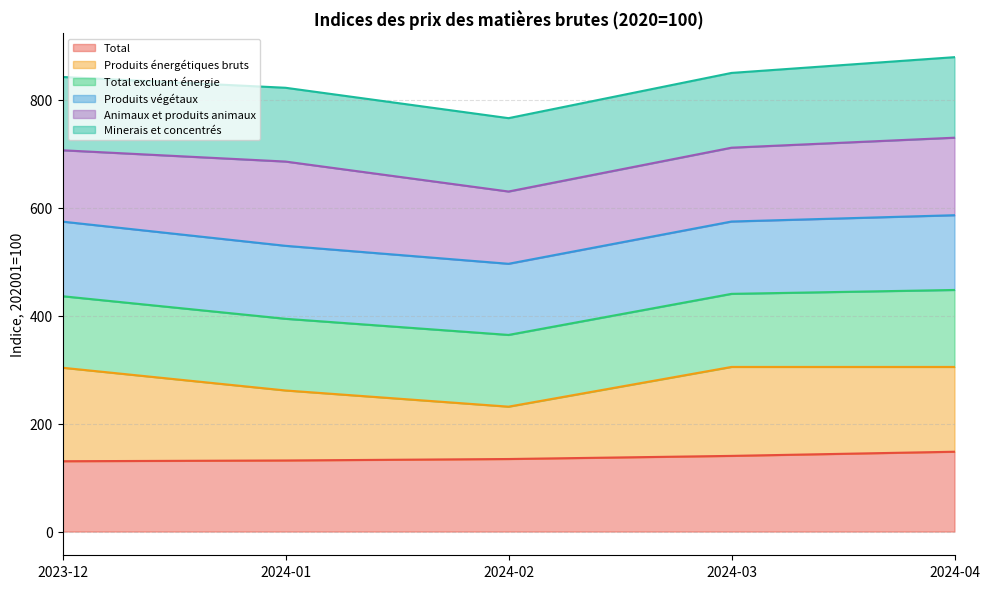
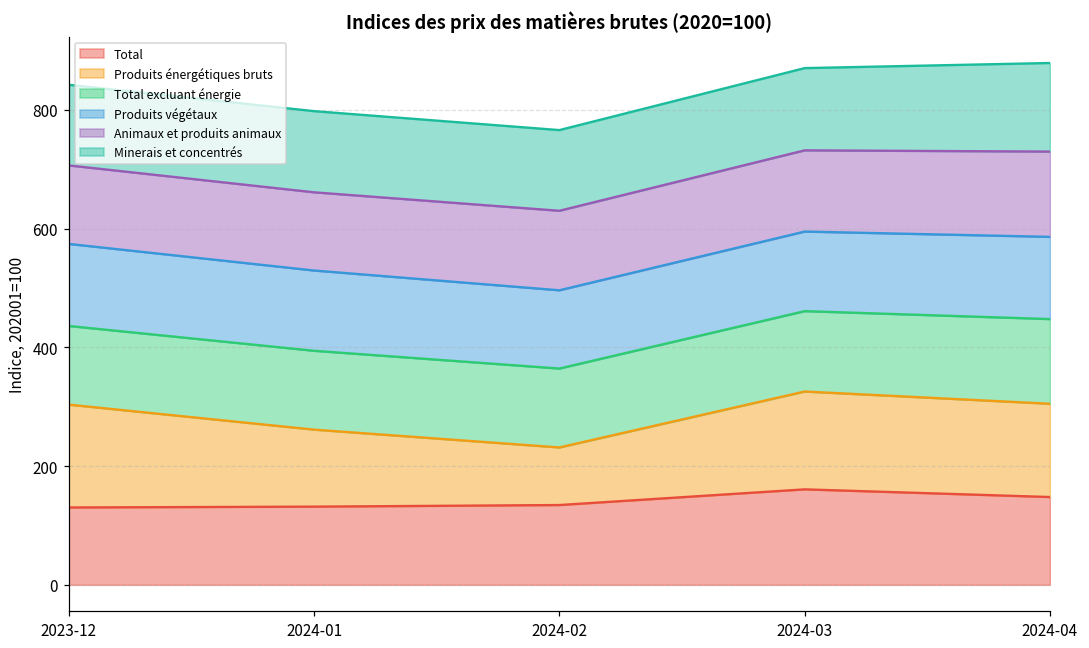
  {
    "Total": {
      "2023-12": 130,
      "2024-01": 130,
      "2024-02": 130,
-     "2024-03": 140,
+     "2024-03": 160,
      "2024-04": 150
    },
    "Produits énergétiques bruts": {
      "2023-12": 170,
      "2024-01": 130,
      "2024-02": 100,
      "2024-03": 160,
      "2024-04": 160
    },
    "Animaux et produits animaux": {
      "2023-12": 130,
-     "2024-01": 160,
+     "2024-01": 130,
      "2024-02": 130,
      "2024-03": 140,
      "2024-04": 140
    }
  }
